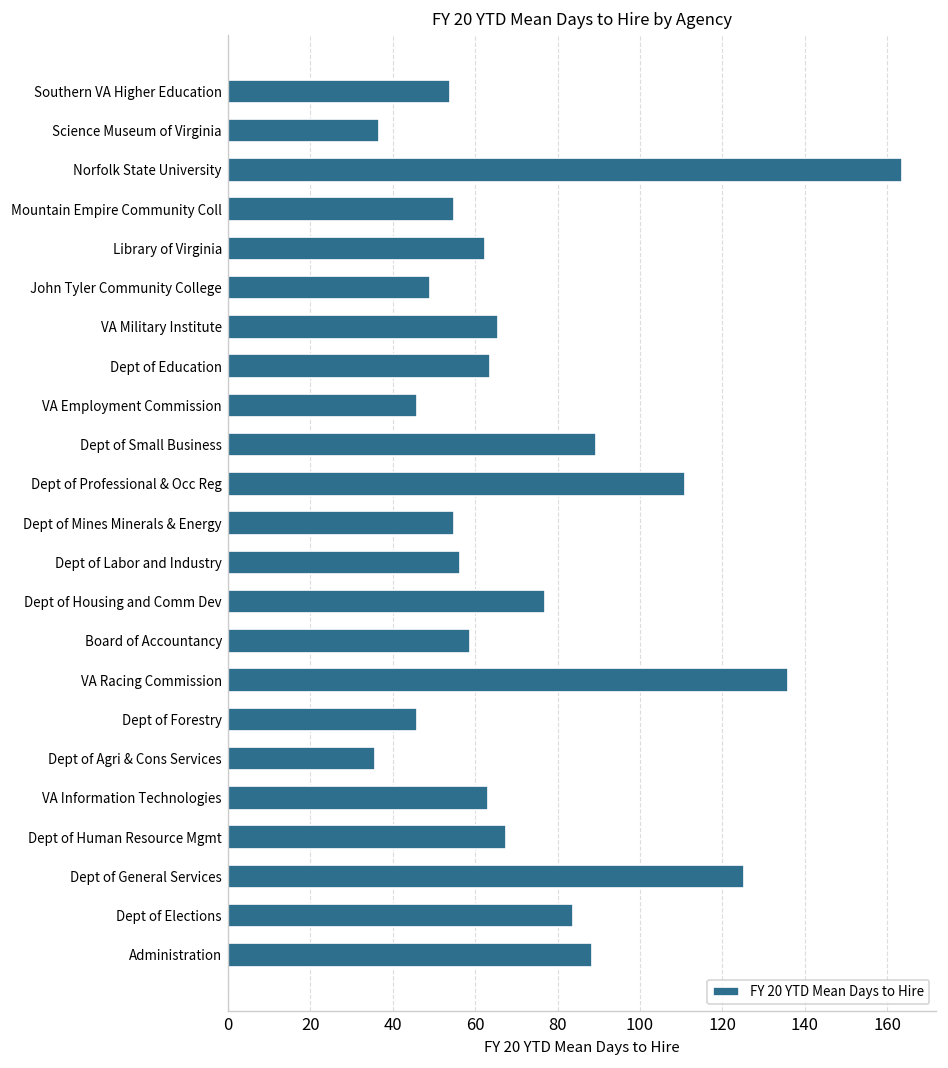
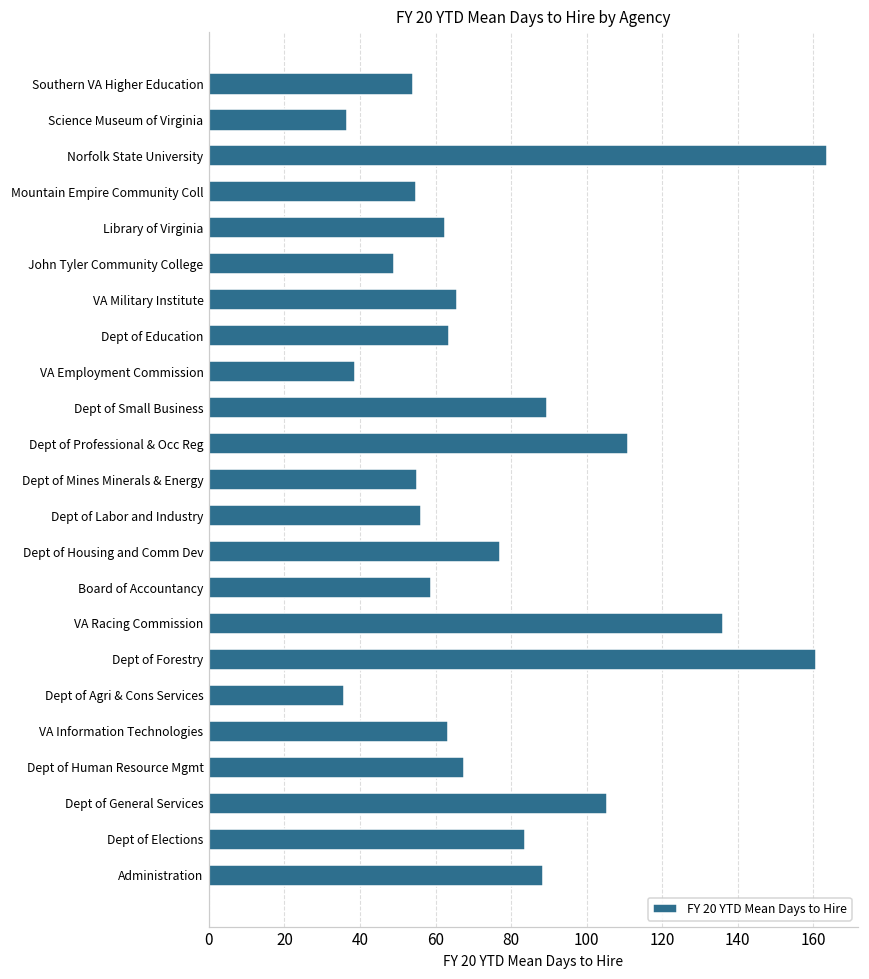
  {
    "Southern VA Higher Education": 54,
    "Science Museum of Virginia": 37,
    "Norfolk State University": 164,
    "Mountain Empire Community Coll": 55,
    "Library of Virginia": 62,
    "John Tyler Community College": 49,
    "VA Military Institute": 66,
    "Dept of Education": 64,
-   "VA Employment Commission": 46,
+   "VA Employment Commission": 39,
    "Dept of Small Business": 89,
    "Dept of Professional & Occ Reg": 111,
    "Dept of Mines Minerals & Energy": 55,
    "Dept of Labor and Industry": 56,
    "Dept of Housing and Comm Dev": 77,
    "Board of Accountancy": 59,
    "VA Racing Commission": 136,
-   "Dept of Forestry": 46,
+   "Dept of Forestry": 161,
    "Dept of Agri & Cons Services": 36,
    "VA Information Technologies": 63,
    "Dept of Human Resource Mgmt": 67,
-   "Dept of General Services": 125,
+   "Dept of General Services": 105,
    "Dept of Elections": 84,
    "Administration": 88
  }
